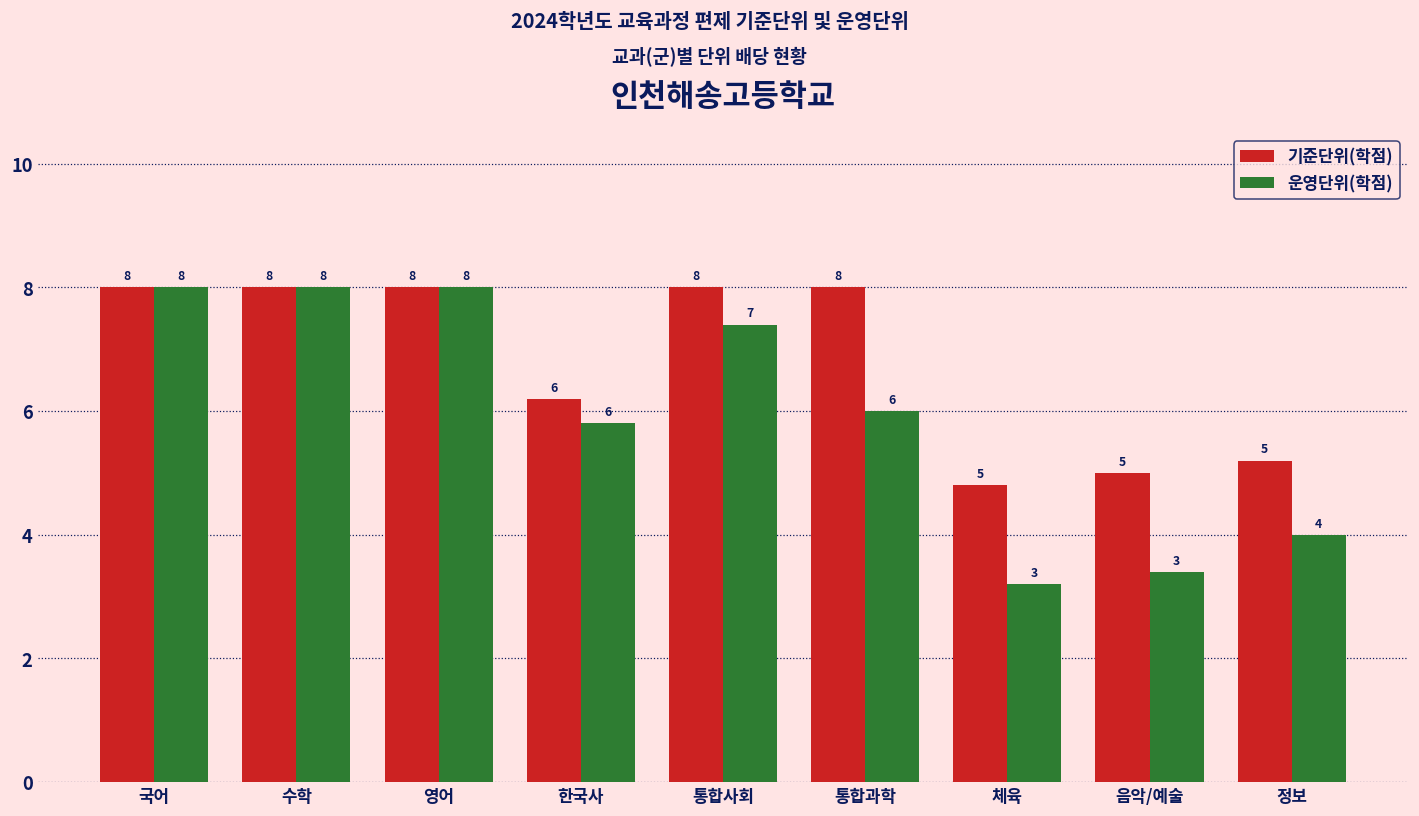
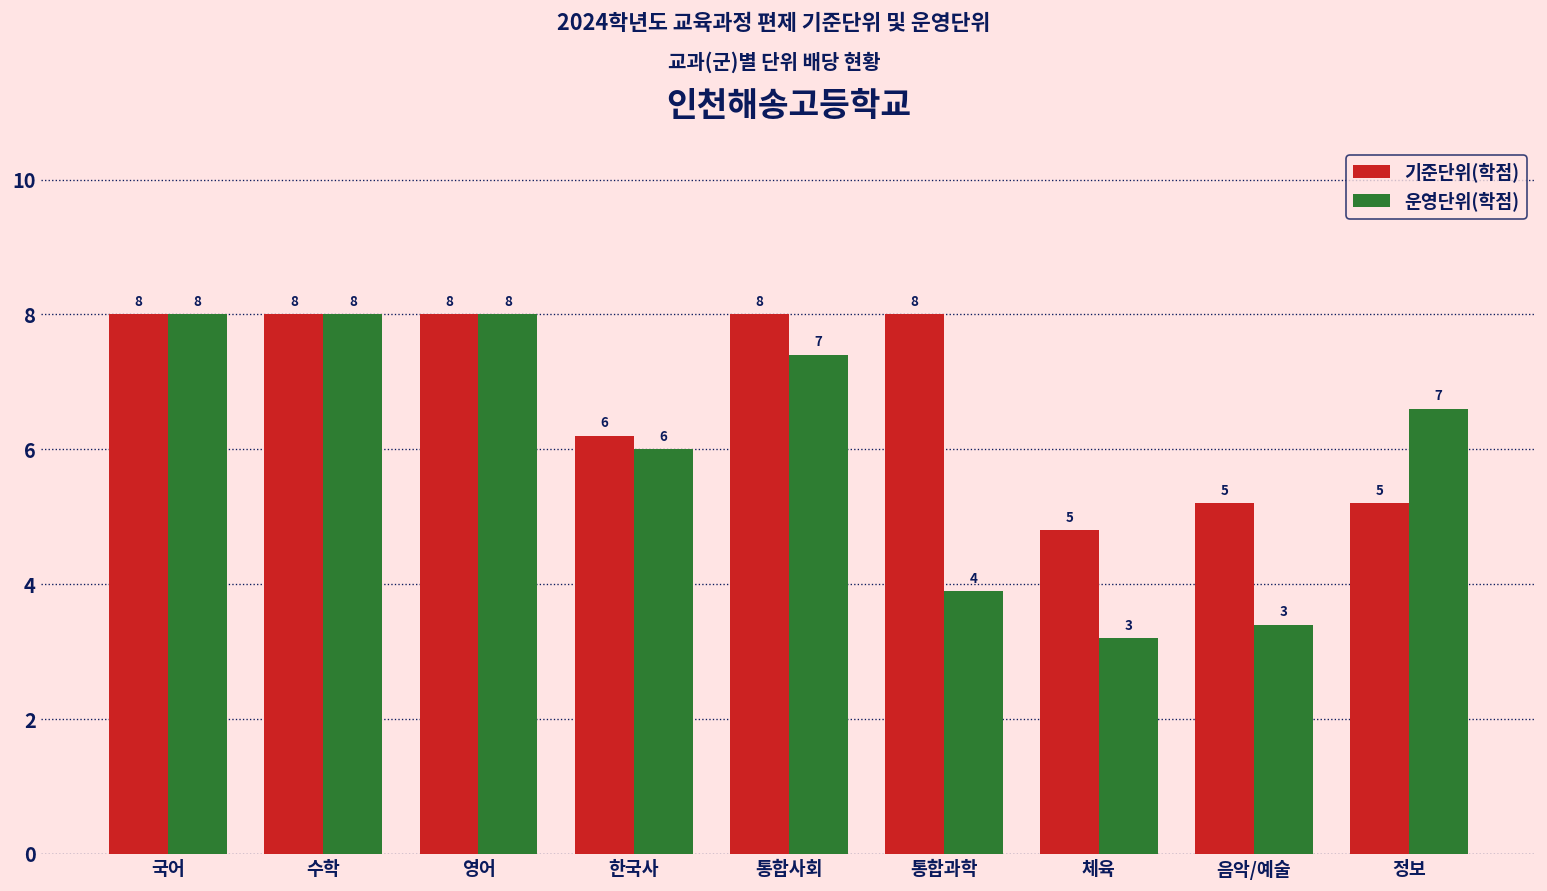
  {
    "기준단위(학점)": {
-     "음악/예술": 5.0
+     "음악/예술": 5.2
    },
    "운영단위(학점)": {
      "국어": 8,
      "수학": 8,
      "영어": 8,
-     "한국사": 5.8,
+     "한국사": 6.0,
      "통합사회": 7,
-     "통합과학": 6,
+     "통합과학": 4,
      "체육": 3,
      "음악/예술": 3,
-     "정보": 4
+     "정보": 7
    }
  }
